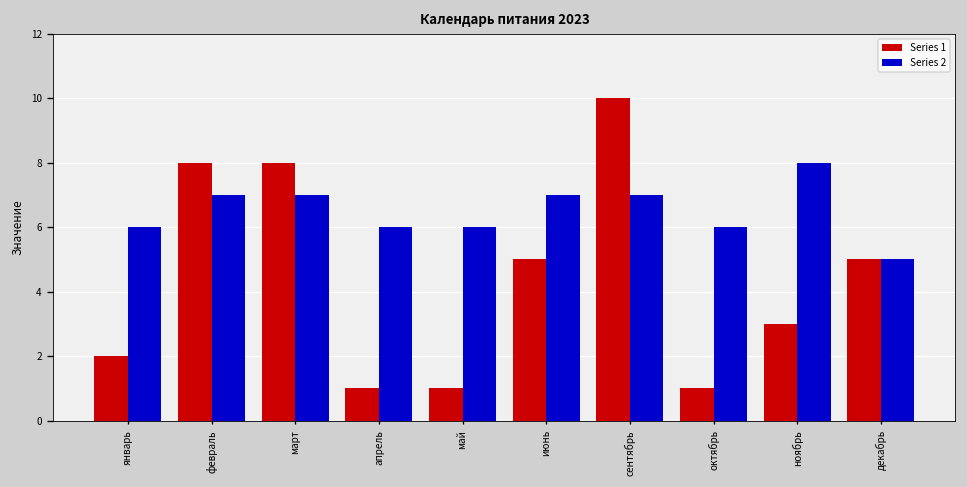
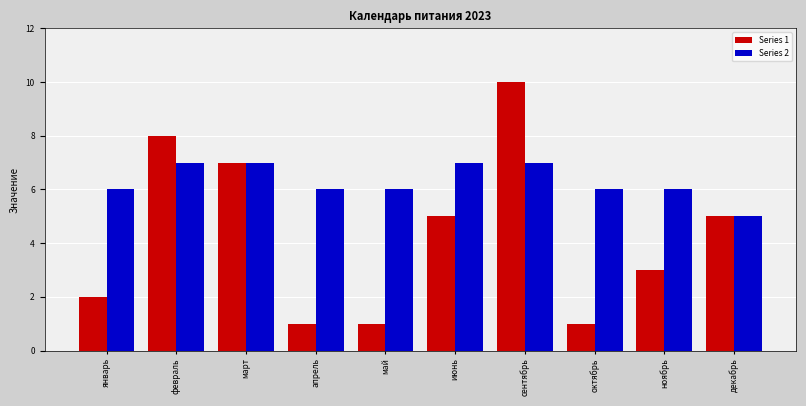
  {
    "Series 1": {
      "январь": 2,
      "февраль": 8,
-     "март": 8,
+     "март": 7,
      "апрель": 1,
      "май": 1,
      "июнь": 5,
      "сентябрь": 10,
      "октябрь": 1,
      "ноябрь": 3,
      "декабрь": 5
    },
    "Series 2": {
      "январь": 6,
      "февраль": 7,
      "март": 7,
      "апрель": 6,
      "май": 6,
      "июнь": 7,
      "сентябрь": 7,
      "октябрь": 6,
-     "ноябрь": 8,
+     "ноябрь": 6,
      "декабрь": 5
    }
  }
